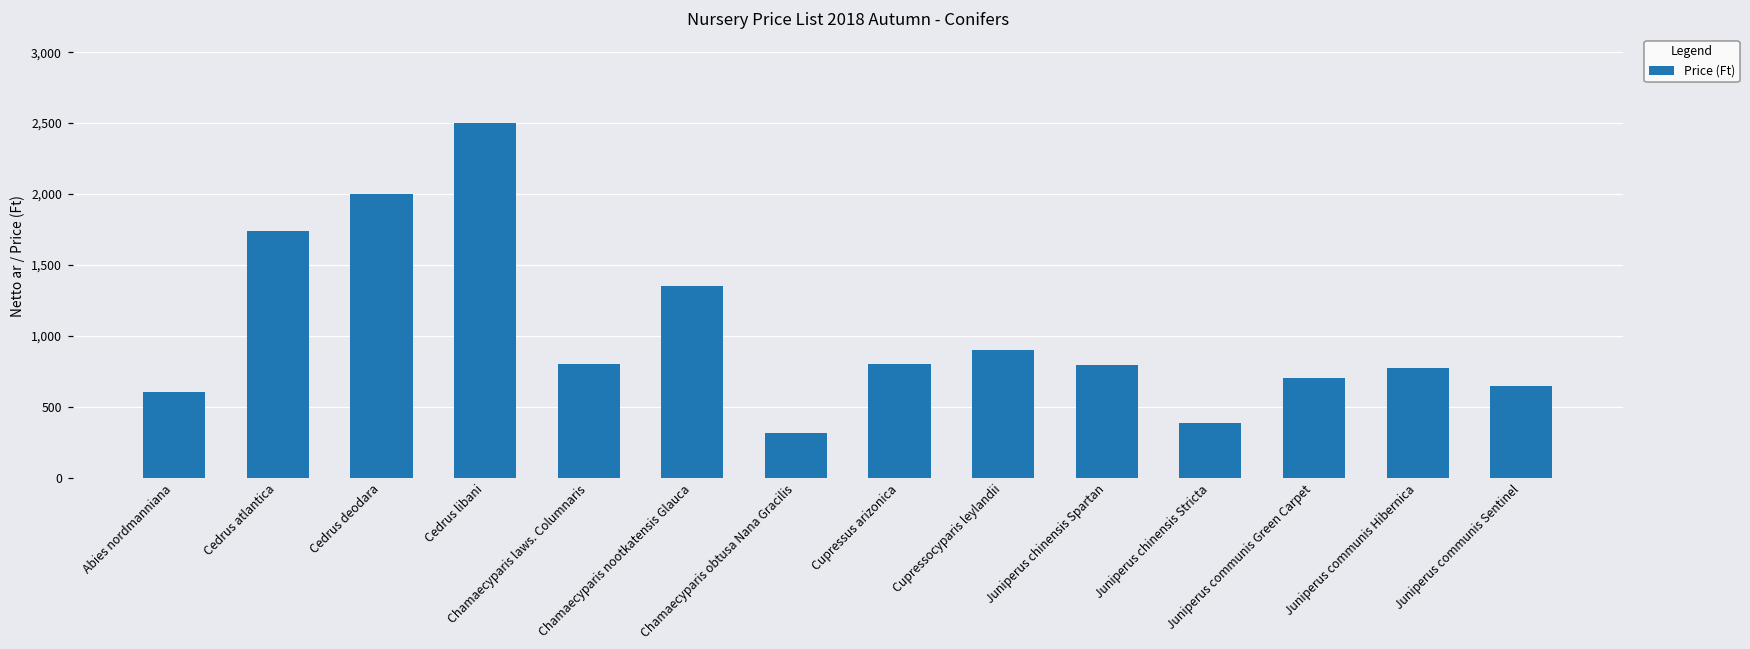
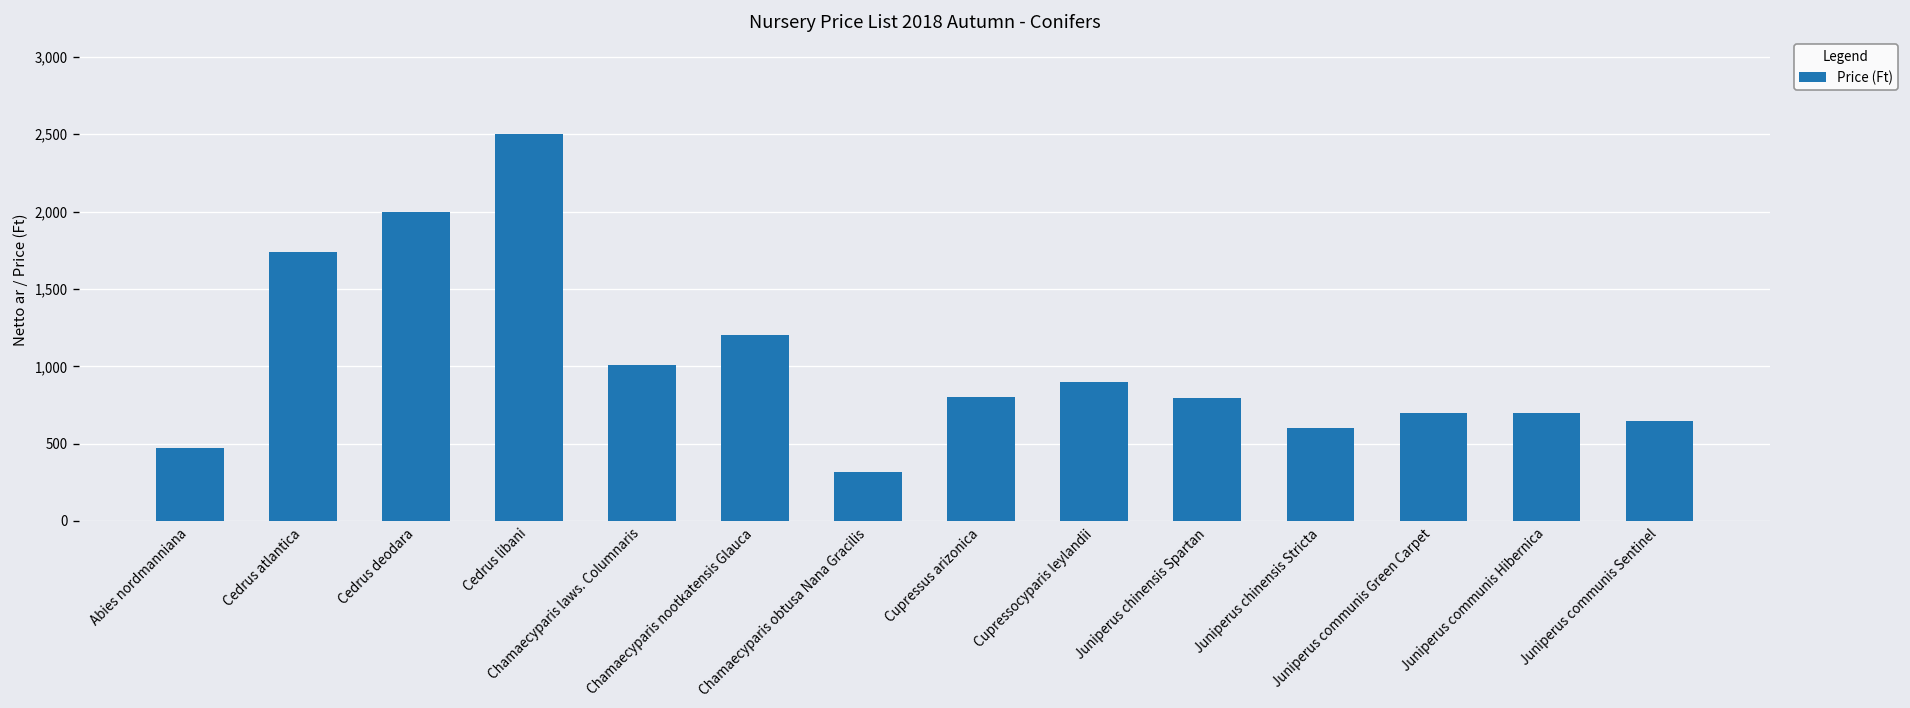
  {
-   "Abies nordmanniana": "600",
+   "Abies nordmanniana": "480",
    "Cedrus atlantica": "1,740",
    "Cedrus deodara": "2,000",
    "Cedrus libani": "2,500",
-   "Chamaecyparis laws. Columnaris": "800",
-   "Chamaecyparis nootkatensis Glauca": "1,350",
+   "Chamaecyparis laws. Columnaris": "1,010",
+   "Chamaecyparis nootkatensis Glauca": "1,200",
    "Chamaecyparis obtusa Nana Gracilis": "320",
    "Cupressus arizonica": "800",
    "Cupressocyparis leylandii": "900",
    "Juniperus chinensis Spartan": "790",
-   "Juniperus chinensis Stricta": "390",
+   "Juniperus chinensis Stricta": "600",
    "Juniperus communis Green Carpet": "700",
-   "Juniperus communis Hibernica": "770",
+   "Juniperus communis Hibernica": "700",
    "Juniperus communis Sentinel": "650"
  }
